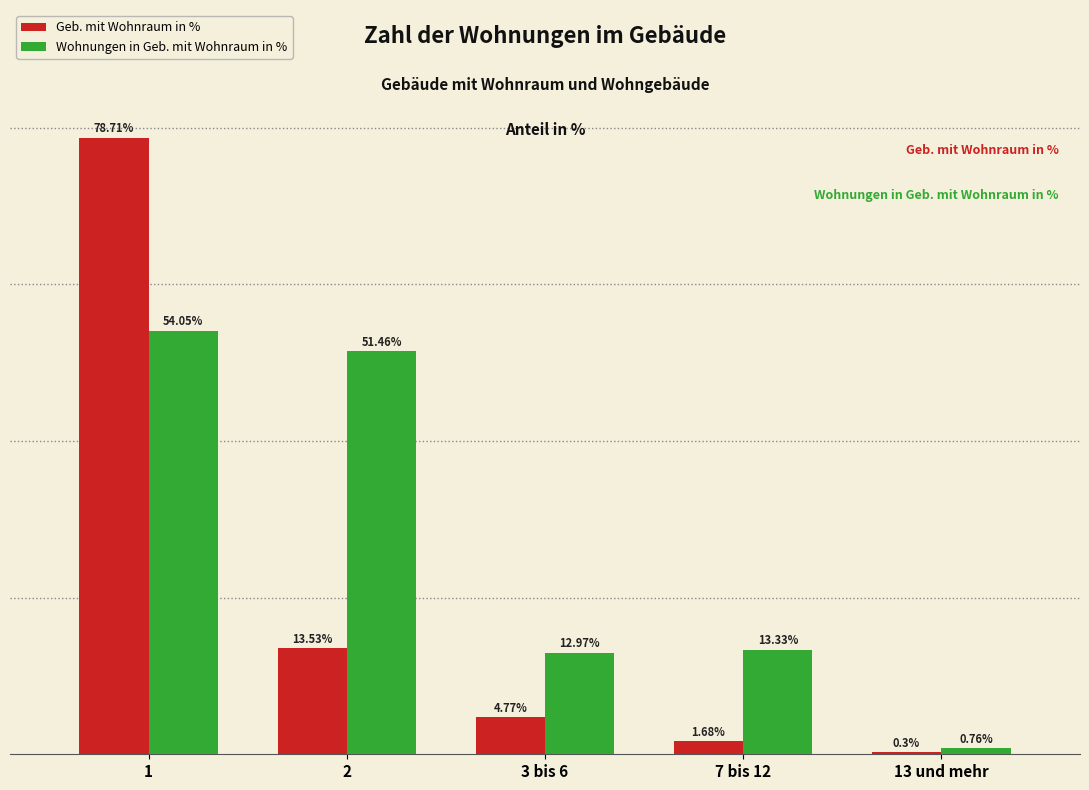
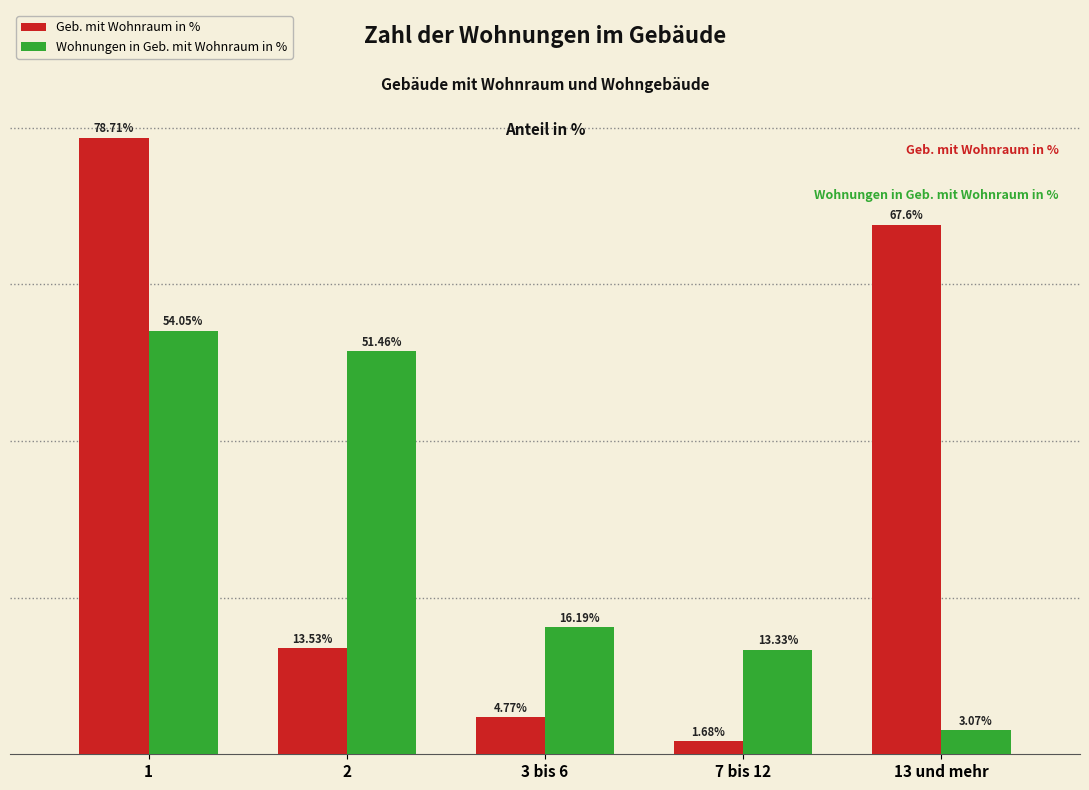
  {
    "Geb. mit Wohnraum in %": {
      "1": "78.71%",
      "2": "13.53%",
      "3 bis 6": "4.77%",
      "7 bis 12": "1.68%",
-     "13 und mehr": "0.3%"
+     "13 und mehr": "67.6%"
    },
    "Wohnungen in Geb. mit Wohnraum in %": {
      "1": "54.05%",
      "2": "51.46%",
-     "3 bis 6": "12.97%",
+     "3 bis 6": "16.19%",
      "7 bis 12": "13.33%",
-     "13 und mehr": "0.76%"
+     "13 und mehr": "3.07%"
    }
  }
